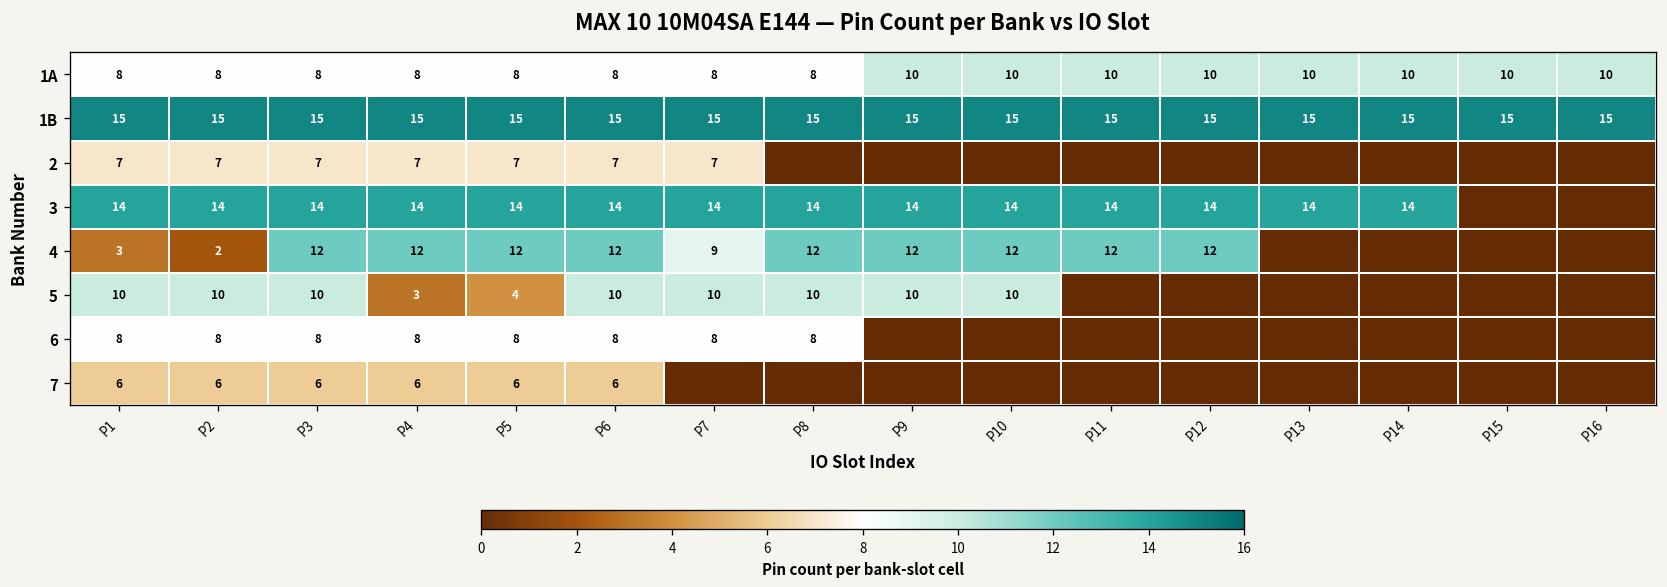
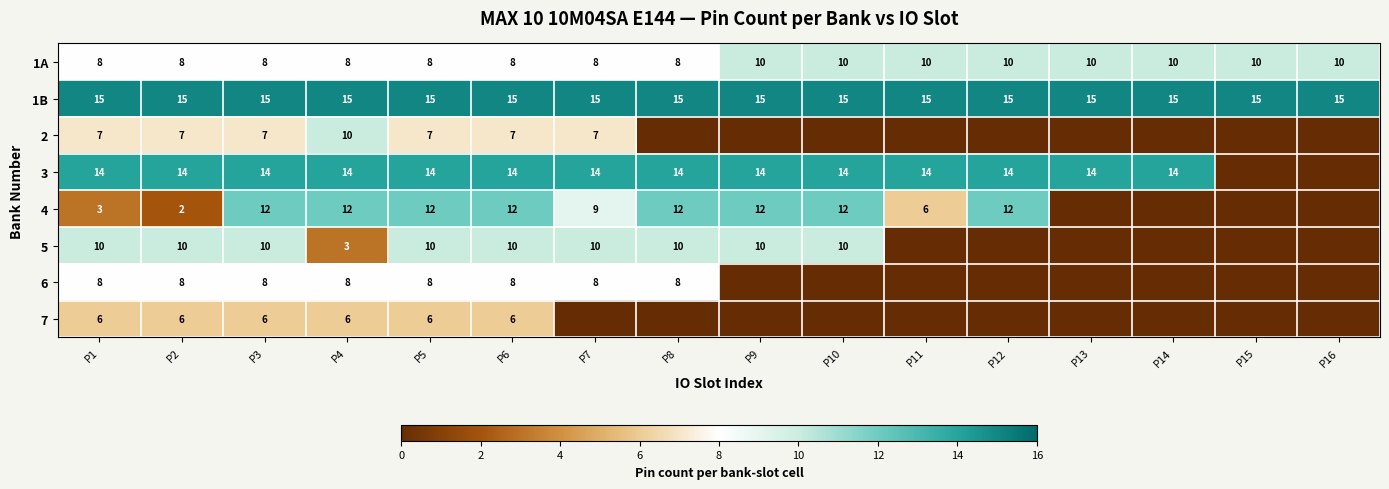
  {
    "1A": {
      "P1": 8,
      "P2": 8,
      "P3": 8,
      "P4": 8,
      "P5": 8,
      "P6": 8,
      "P7": 8,
      "P8": 8,
      "P9": 10,
      "P10": 10,
      "P11": 10,
      "P12": 10,
      "P13": 10,
      "P14": 10,
      "P15": 10,
      "P16": 10
    },
    "1B": {
      "P1": 15,
      "P2": 15,
      "P3": 15,
      "P4": 15,
      "P5": 15,
      "P6": 15,
      "P7": 15,
      "P8": 15,
      "P9": 15,
      "P10": 15,
      "P11": 15,
      "P12": 15,
      "P13": 15,
      "P14": 15,
      "P15": 15,
      "P16": 15
    },
    "2": {
      "P1": 7,
      "P2": 7,
      "P3": 7,
-     "P4": 7,
+     "P4": 10,
      "P5": 7,
      "P6": 7,
      "P7": 7
    },
    "3": {
      "P1": 14,
      "P2": 14,
      "P3": 14,
      "P4": 14,
      "P5": 14,
      "P6": 14,
      "P7": 14,
      "P8": 14,
      "P9": 14,
      "P10": 14,
      "P11": 14,
      "P12": 14,
      "P13": 14,
      "P14": 14
    },
    "4": {
      "P1": 3,
      "P2": 2,
      "P3": 12,
      "P4": 12,
      "P5": 12,
      "P6": 12,
      "P7": 9,
      "P8": 12,
      "P9": 12,
      "P10": 12,
-     "P11": 12,
+     "P11": 6,
      "P12": 12
    },
    "5": {
      "P1": 10,
      "P2": 10,
      "P3": 10,
      "P4": 3,
-     "P5": 4,
+     "P5": 10,
      "P6": 10,
      "P7": 10,
      "P8": 10,
      "P9": 10,
      "P10": 10
    },
    "6": {
      "P1": 8,
      "P2": 8,
      "P3": 8,
      "P4": 8,
      "P5": 8,
      "P6": 8,
      "P7": 8,
      "P8": 8
    },
    "7": {
      "P1": 6,
      "P2": 6,
      "P3": 6,
      "P4": 6,
      "P5": 6,
      "P6": 6
    }
  }
